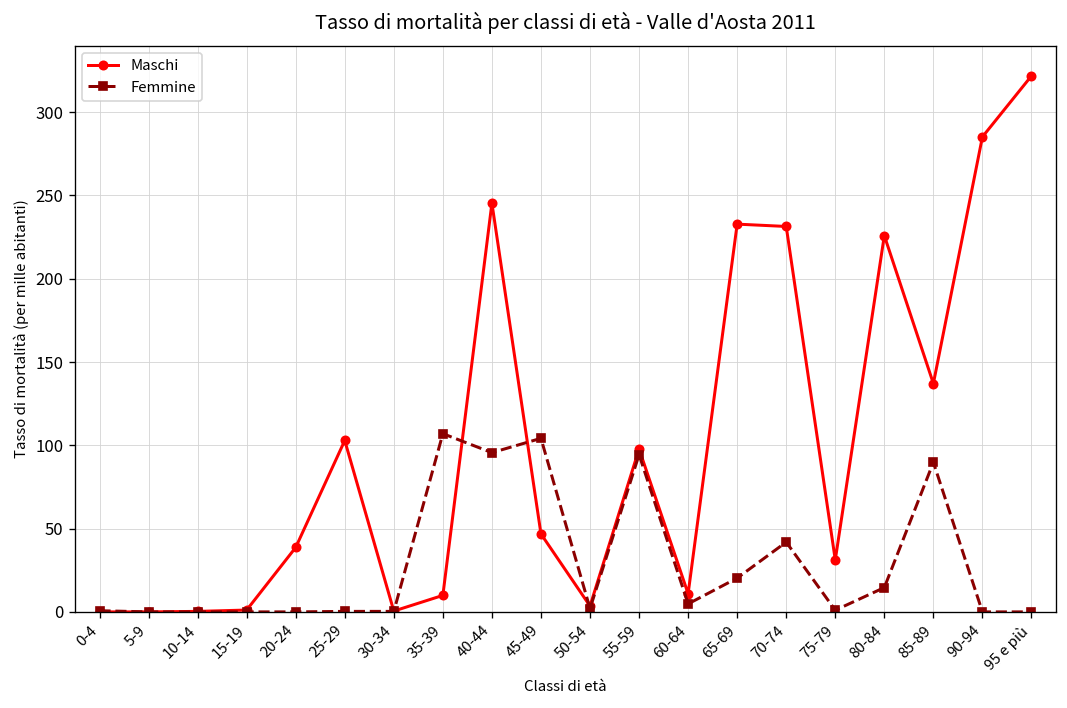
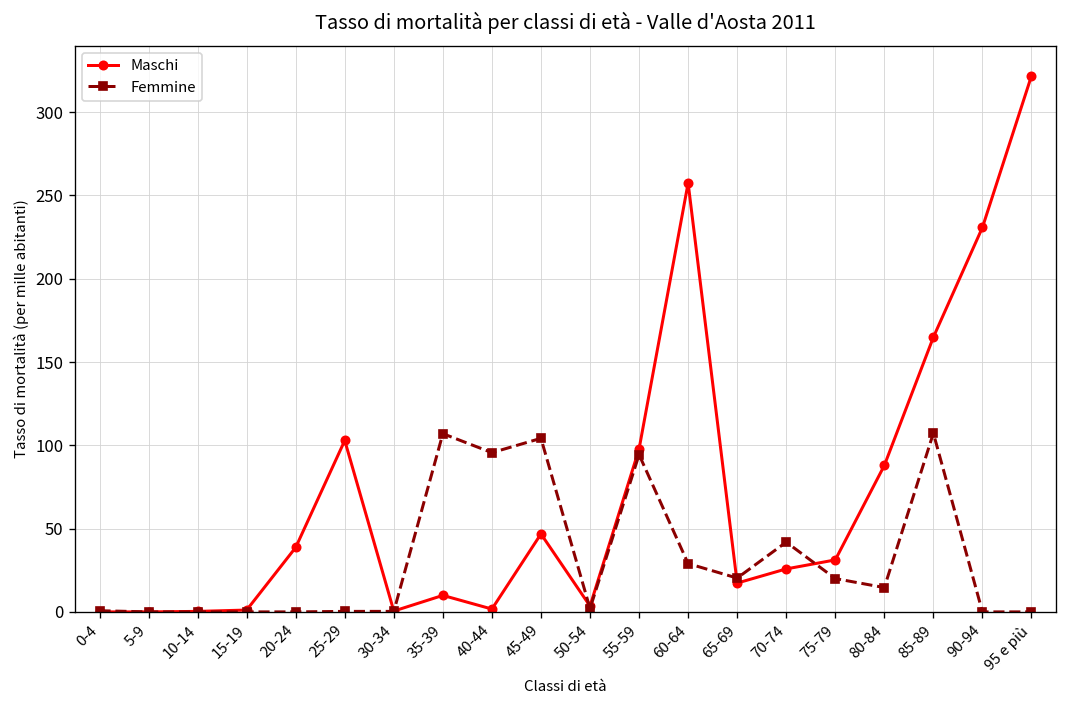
  {
    "Maschi": {
      "20-24": 39,
      "25-29": 103,
      "35-39": 10,
-     "40-44": 245,
+     "40-44": 2,
      "45-49": 47,
      "55-59": 98,
-     "60-64": 11,
-     "65-69": 233,
-     "70-74": 231,
+     "60-64": 258,
+     "65-69": 17,
+     "70-74": 26,
      "75-79": 31,
-     "80-84": 226,
-     "85-89": 137,
-     "90-94": 285,
+     "80-84": 88,
+     "85-89": 165,
+     "90-94": 231,
      "95 e più": 322
    },
    "Femmine": {
      "20-24": 0,
      "25-29": 0,
      "35-39": 107,
      "40-44": 96,
      "45-49": 104,
      "55-59": 94,
-     "60-64": 5,
+     "60-64": 29,
      "65-69": 20,
      "70-74": 42,
-     "75-79": 1,
+     "75-79": 20,
      "80-84": 15,
-     "85-89": 90,
+     "85-89": 107,
      "90-94": 0,
      "95 e più": 0
    }
  }
